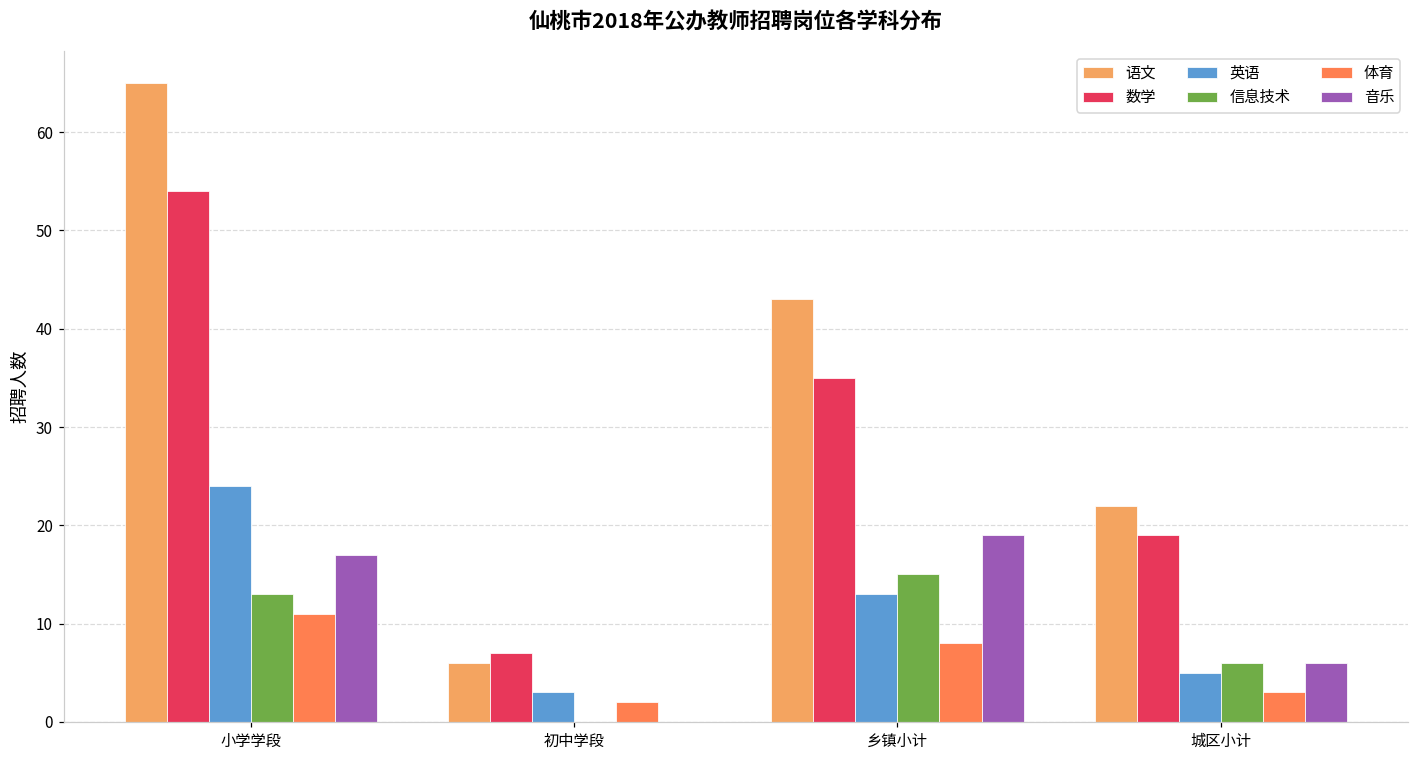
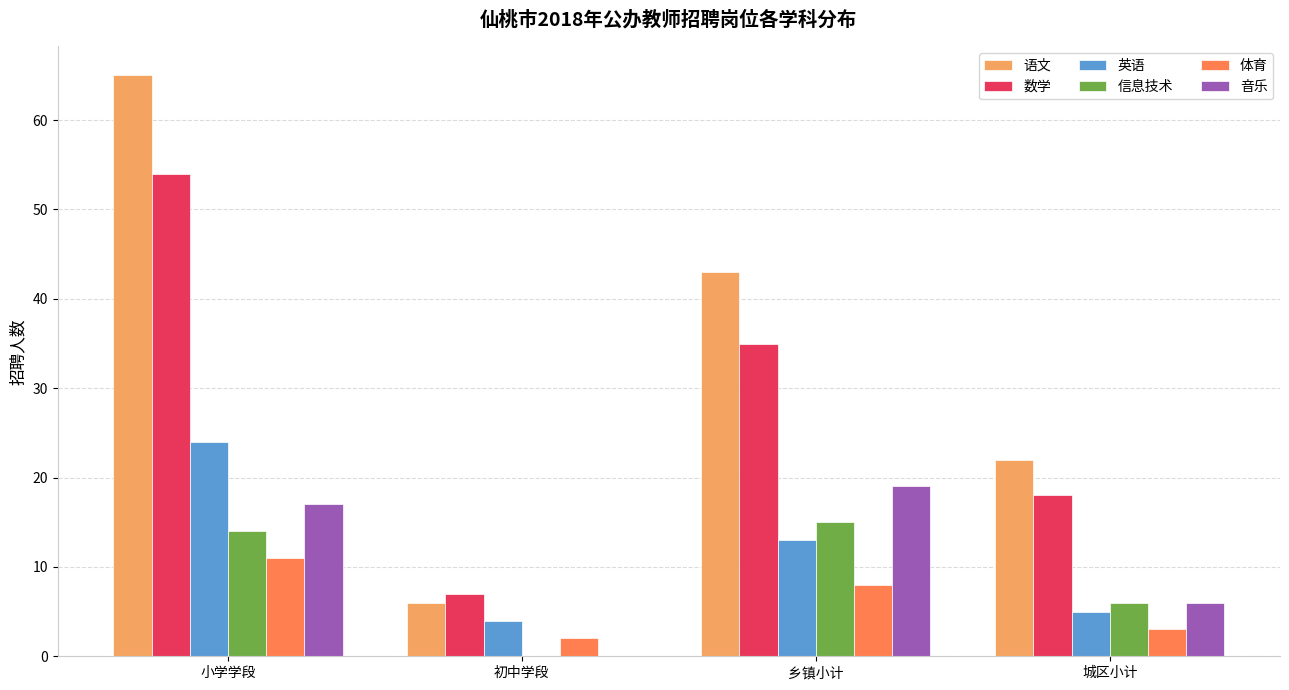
  {
    "数学": {
      "小学学段": 54,
      "初中学段": 7,
      "乡镇小计": 35,
-     "城区小计": 19
+     "城区小计": 18
    },
    "英语": {
      "小学学段": 24,
-     "初中学段": 3,
+     "初中学段": 4,
      "乡镇小计": 13,
      "城区小计": 5
    },
    "信息技术": {
-     "小学学段": 13,
+     "小学学段": 14,
      "初中学段": 0,
      "乡镇小计": 15,
      "城区小计": 6
    },
    "音乐": {
      "小学学段": 17,
      "初中学段": 0,
      "乡镇小计": 19,
      "城区小计": 6
    }
  }
